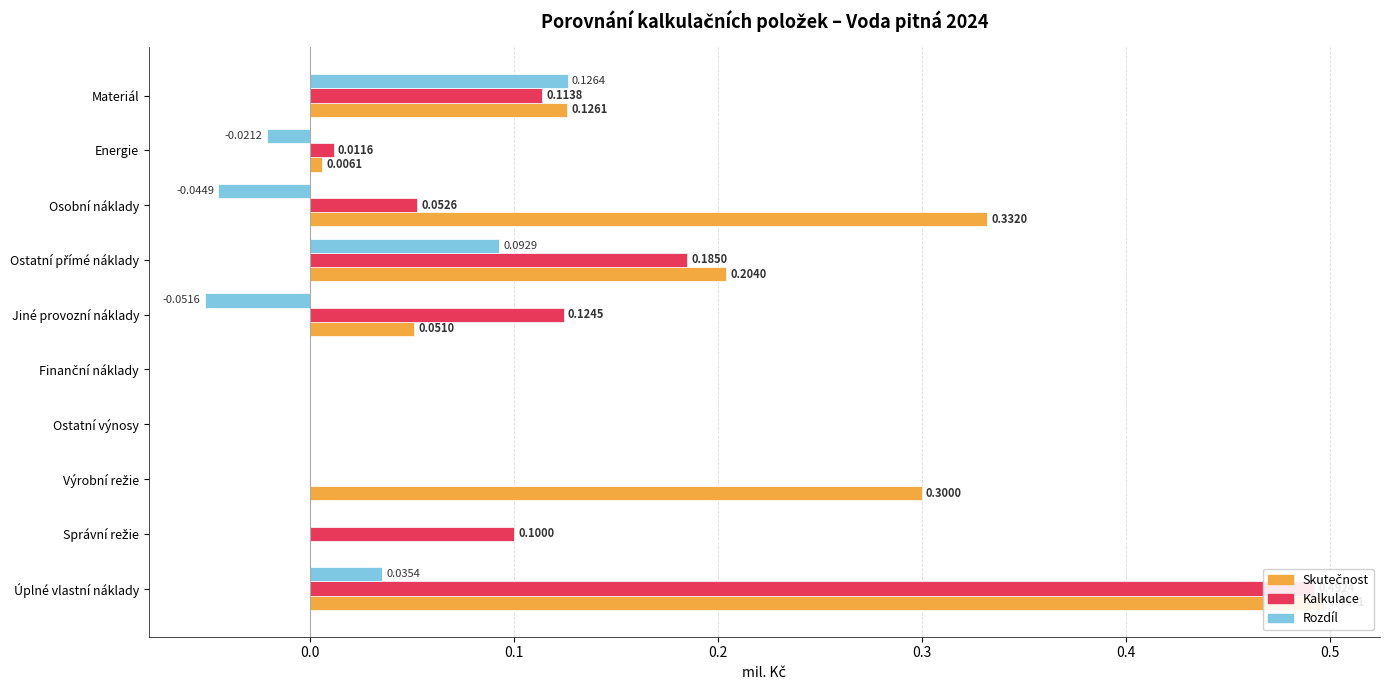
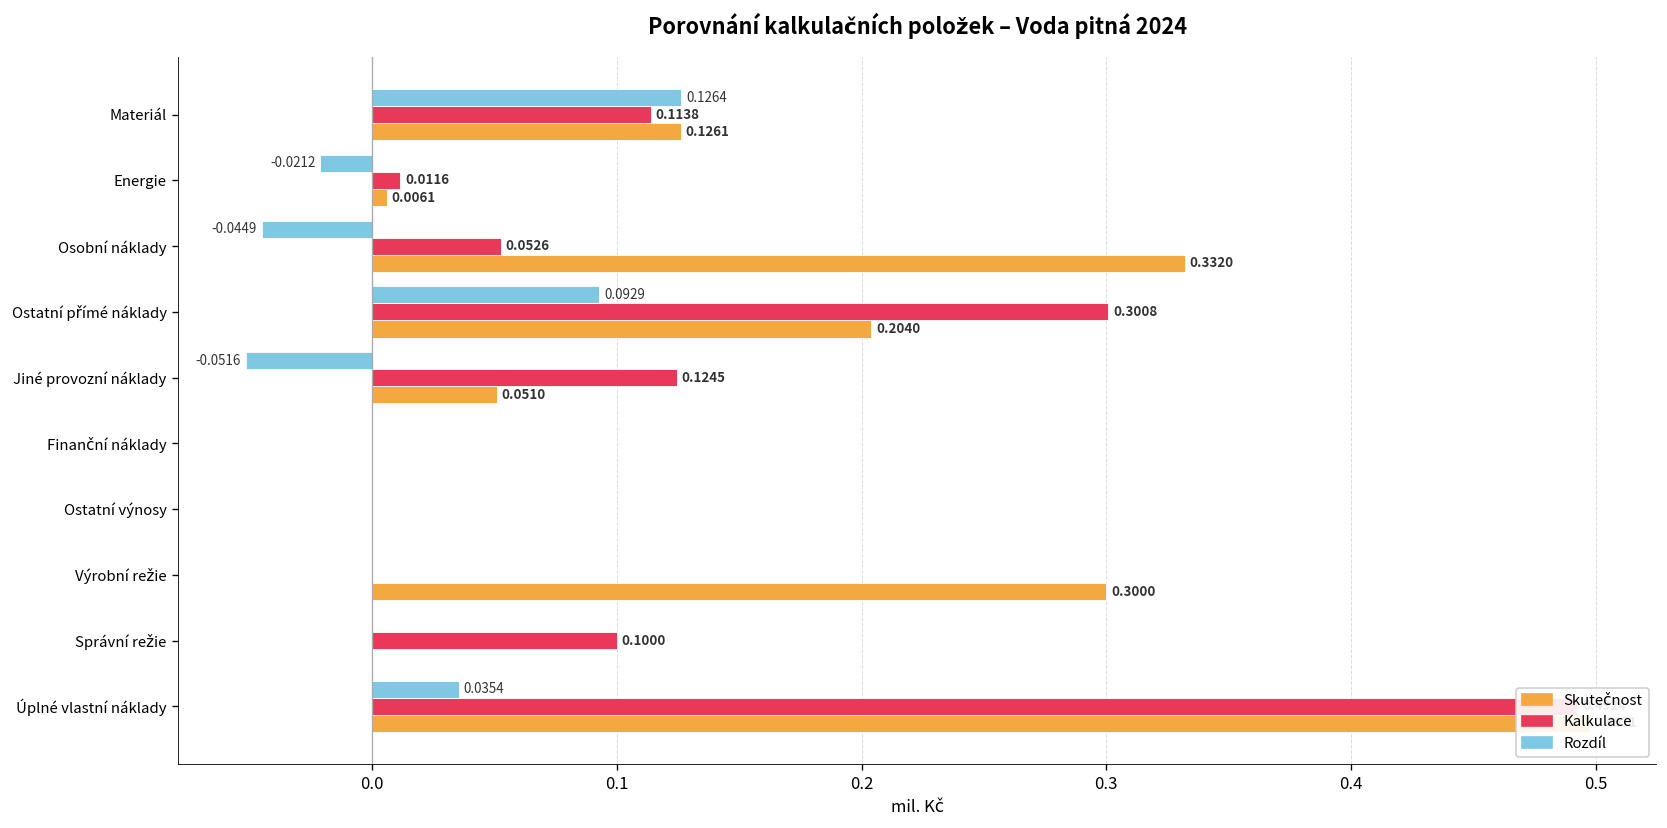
  {
    "Skutečnost": {
      "Materiál": 0.1261,
      "Energie": 0.0061,
      "Osobní náklady": 0.3320,
      "Ostatní přímé náklady": 0.2040,
      "Jiné provozní náklady": 0.0510,
      "Výrobní režie": 0.3000
    },
    "Kalkulace": {
      "Materiál": 0.1138,
      "Energie": 0.0116,
      "Osobní náklady": 0.0526,
-     "Ostatní přímé náklady": 0.1850,
+     "Ostatní přímé náklady": 0.3008,
      "Jiné provozní náklady": 0.1245,
      "Správní režie": 0.1000
    },
    "Rozdíl": {
      "Materiál": 0.1264,
      "Energie": -0.0212,
      "Osobní náklady": -0.0449,
      "Ostatní přímé náklady": 0.0929,
      "Jiné provozní náklady": -0.0516,
      "Úplné vlastní náklady": 0.0354
    }
  }
